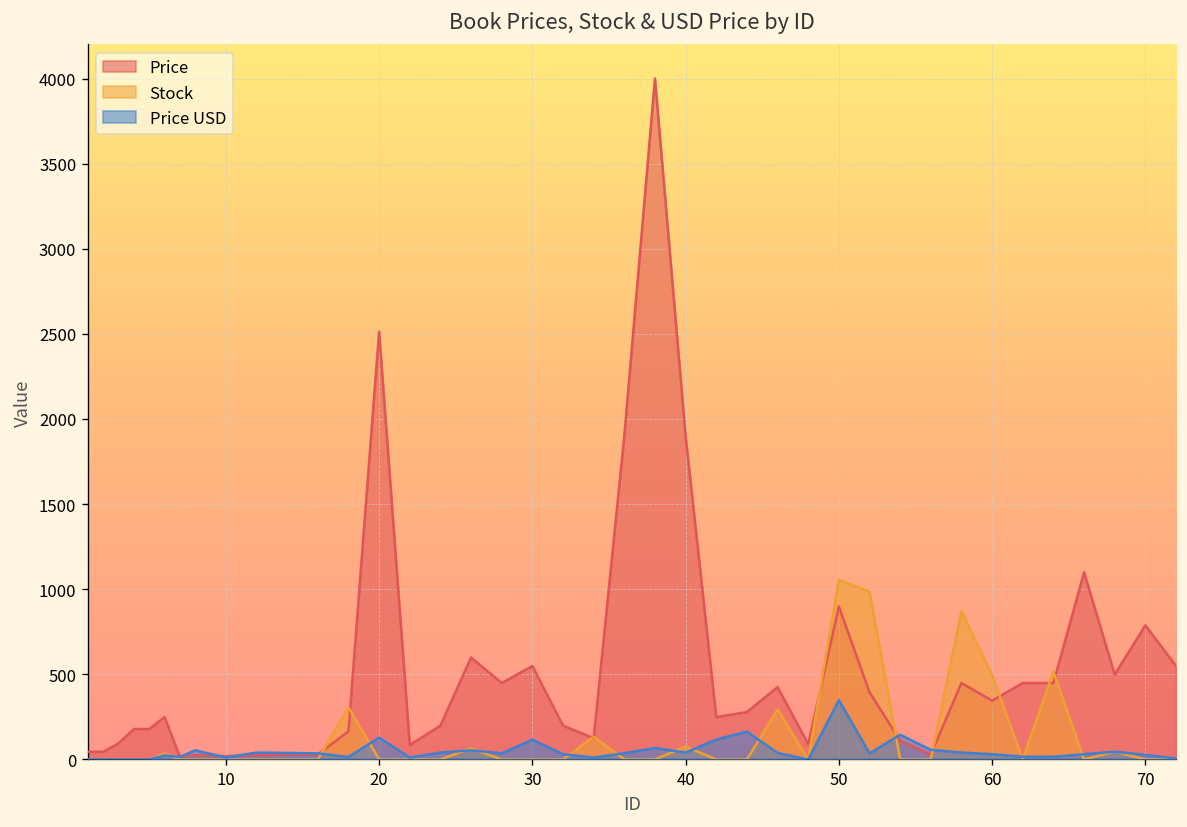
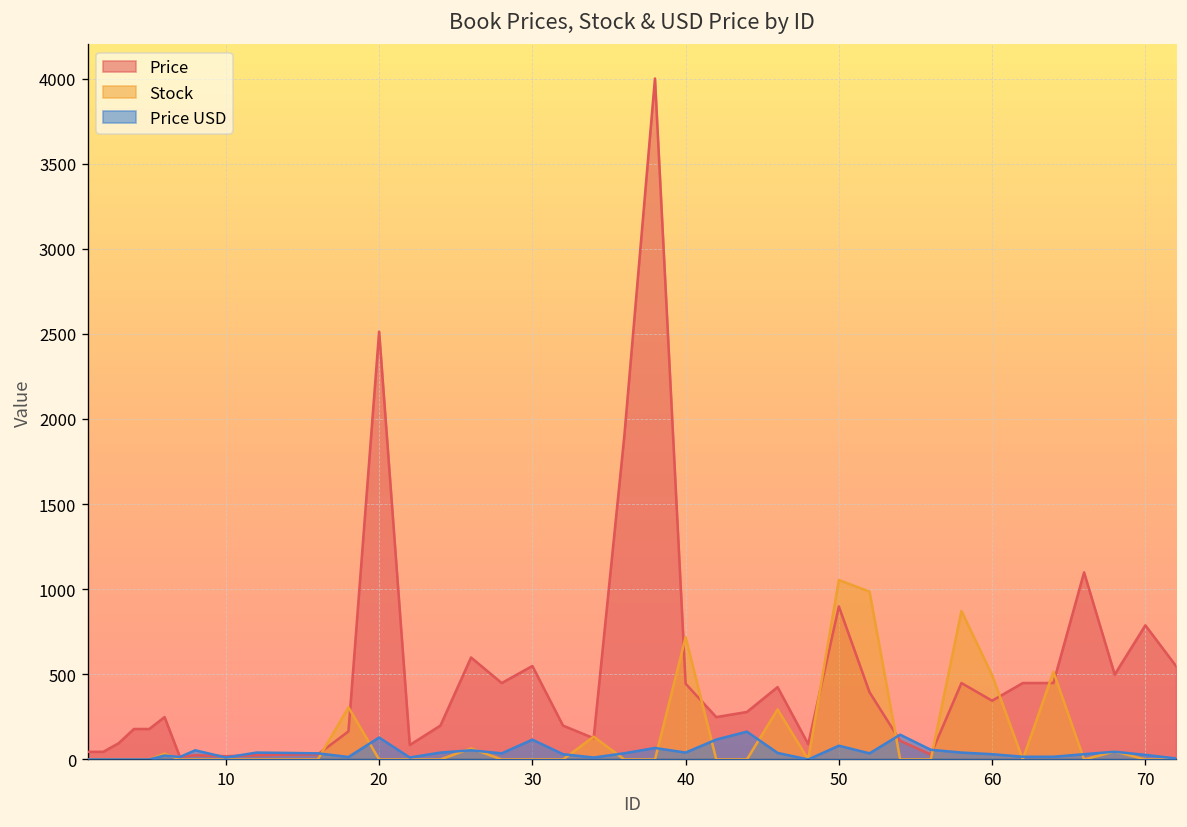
  {
    "Price": {
      "20": 2510,
      "30": 550,
-     "40": 1900,
+     "40": 450,
      "50": 900,
      "60": 350,
      "70": 790
    },
    "Stock": {
      "20": 0,
      "30": 0,
-     "40": 80,
+     "40": 720,
      "50": 1050,
      "60": 500,
      "70": 0
    },
    "Price USD": {
      "20": 130,
      "30": 120,
      "40": 40,
-     "50": 350,
+     "50": 80,
      "60": 30,
      "70": 30
    }
  }
